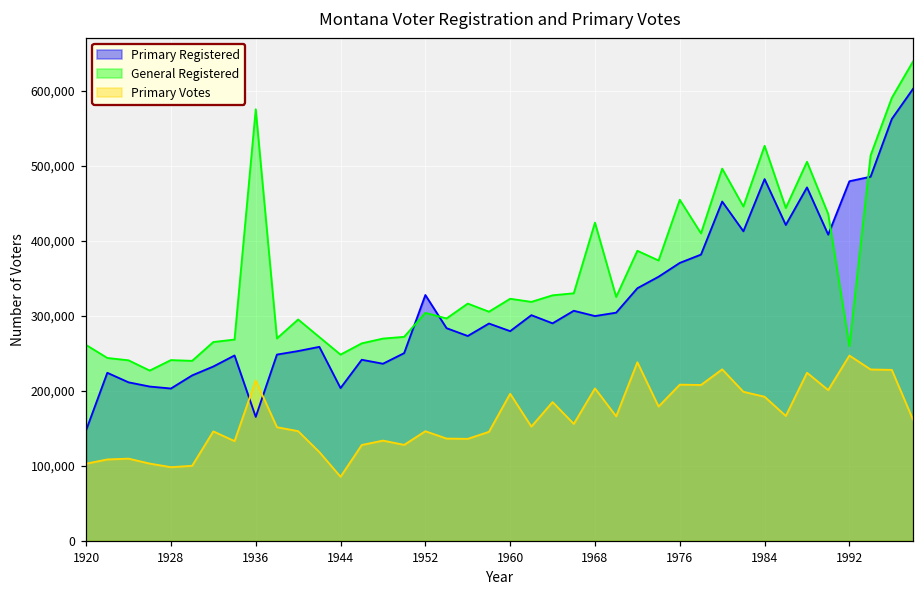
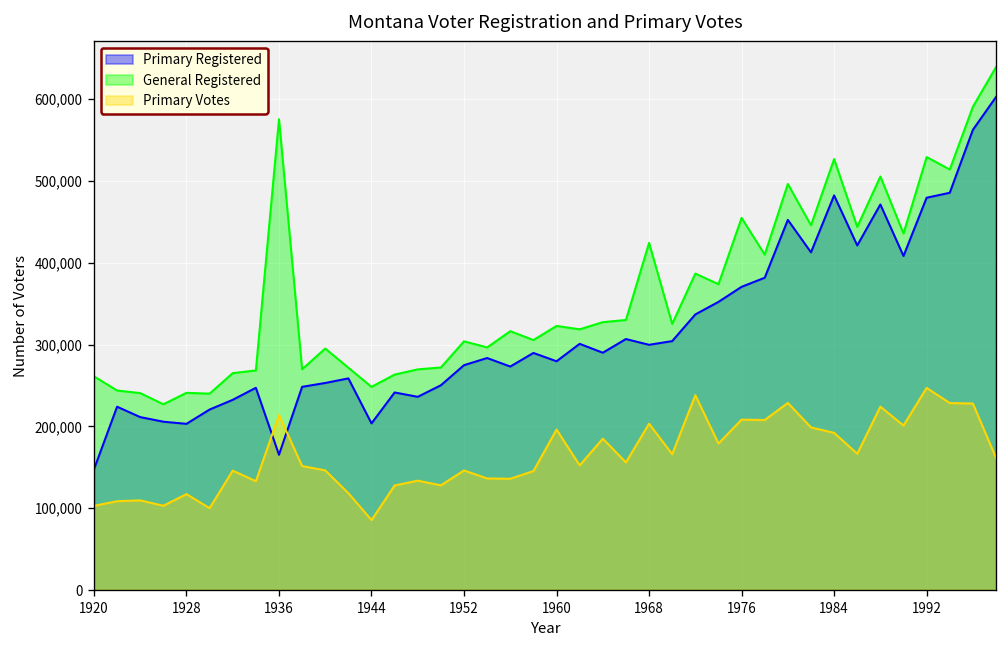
  {
    "Primary Registered": {
      "1920": "150,000",
      "1928": "200,000",
      "1936": "170,000",
      "1944": "200,000",
-     "1952": "330,000",
+     "1952": "270,000",
      "1960": "280,000",
      "1968": "300,000",
      "1976": "370,000",
      "1984": "480,000",
      "1992": "480,000"
    },
    "General Registered": {
      "1920": "260,000",
      "1928": "240,000",
      "1936": "580,000",
      "1944": "250,000",
      "1952": "300,000",
      "1960": "320,000",
      "1968": "420,000",
      "1976": "450,000",
      "1984": "530,000",
-     "1992": "260,000"
+     "1992": "530,000"
    },
    "Primary Votes": {
      "1920": "100,000",
-     "1928": "100,000",
+     "1928": "120,000",
      "1936": "210,000",
      "1944": "90,000",
      "1952": "150,000",
      "1960": "200,000",
      "1968": "200,000",
      "1976": "210,000",
      "1984": "190,000",
      "1992": "250,000"
    }
  }
